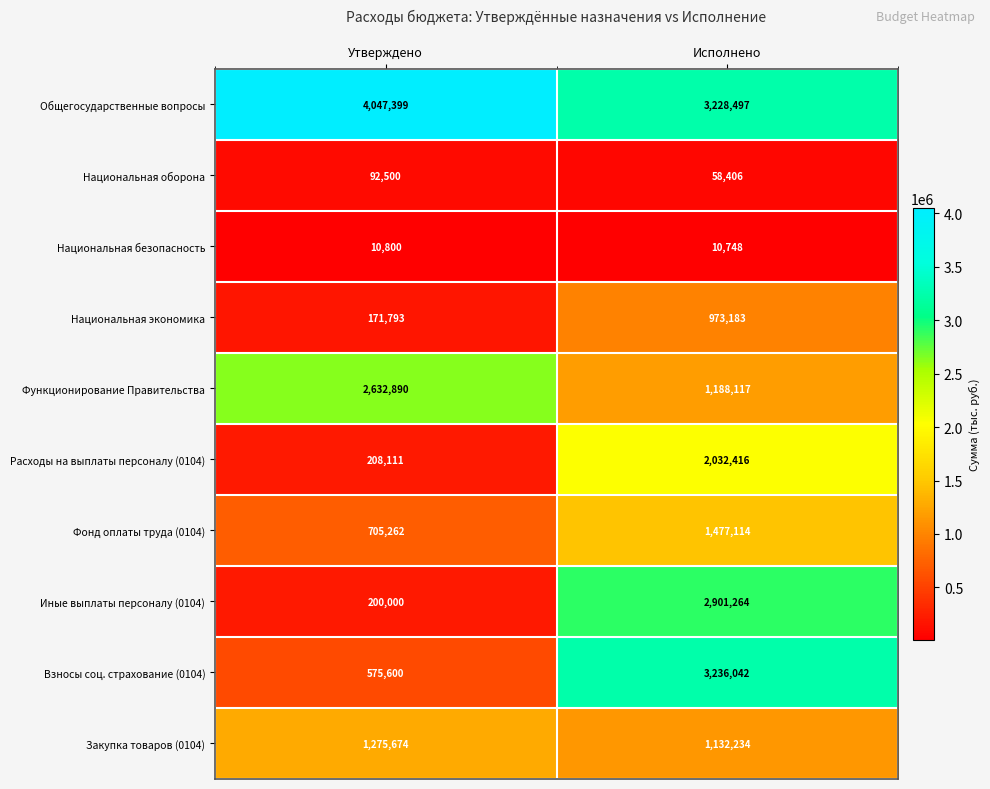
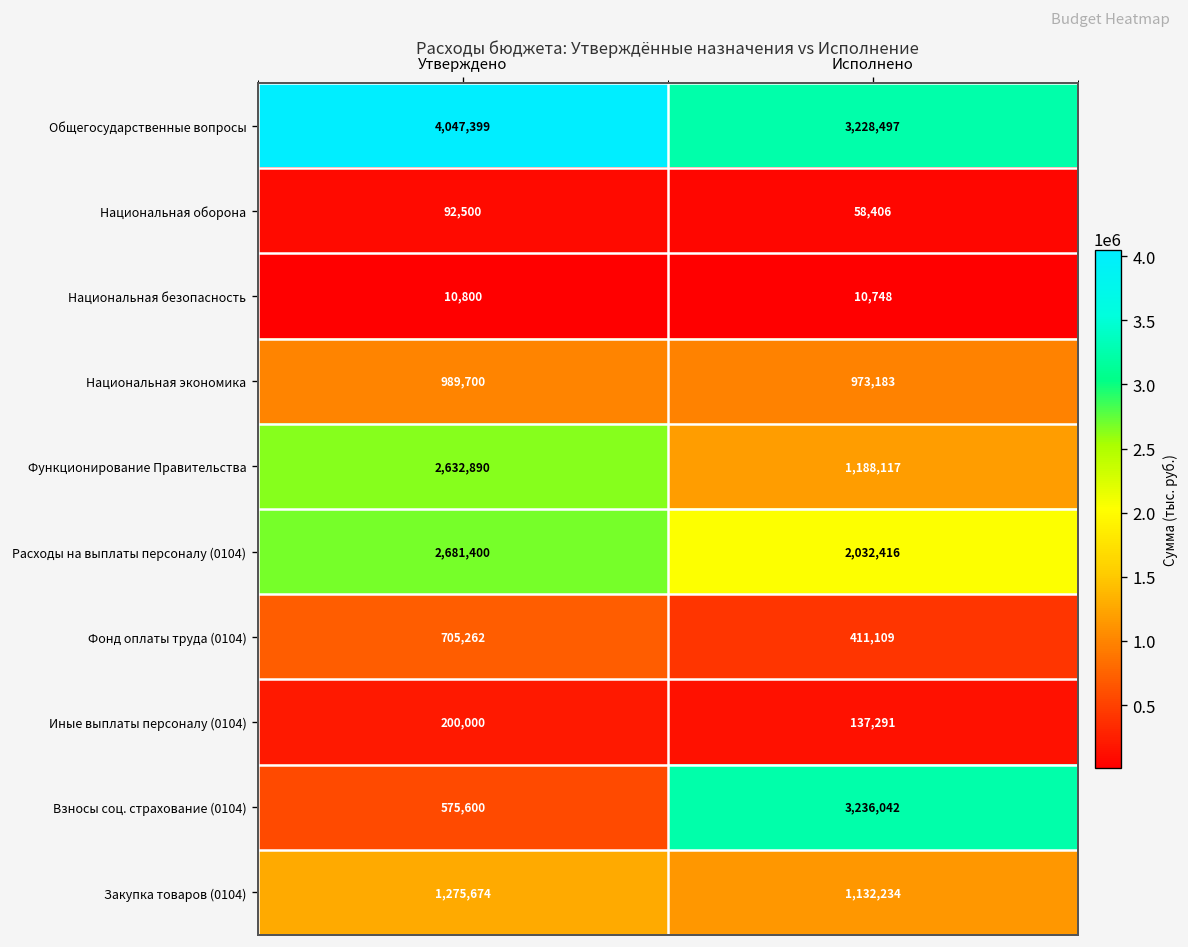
  {
    "Общегосударственные вопросы": {
      "Утверждено": "4,047,399",
      "Исполнено": "3,228,497"
    },
    "Национальная оборона": {
      "Утверждено": "92,500",
      "Исполнено": "58,406"
    },
    "Национальная безопасность": {
      "Утверждено": "10,800",
      "Исполнено": "10,748"
    },
    "Национальная экономика": {
-     "Утверждено": "171,793",
+     "Утверждено": "989,700",
      "Исполнено": "973,183"
    },
    "Функционирование Правительства": {
      "Утверждено": "2,632,890",
      "Исполнено": "1,188,117"
    },
    "Расходы на выплаты персоналу (0104)": {
-     "Утверждено": "208,111",
+     "Утверждено": "2,681,400",
      "Исполнено": "2,032,416"
    },
    "Фонд оплаты труда (0104)": {
      "Утверждено": "705,262",
-     "Исполнено": "1,477,114"
+     "Исполнено": "411,109"
    },
    "Иные выплаты персоналу (0104)": {
      "Утверждено": "200,000",
-     "Исполнено": "2,901,264"
+     "Исполнено": "137,291"
    },
    "Взносы соц. страхование (0104)": {
      "Утверждено": "575,600",
      "Исполнено": "3,236,042"
    },
    "Закупка товаров (0104)": {
      "Утверждено": "1,275,674",
      "Исполнено": "1,132,234"
    }
  }
